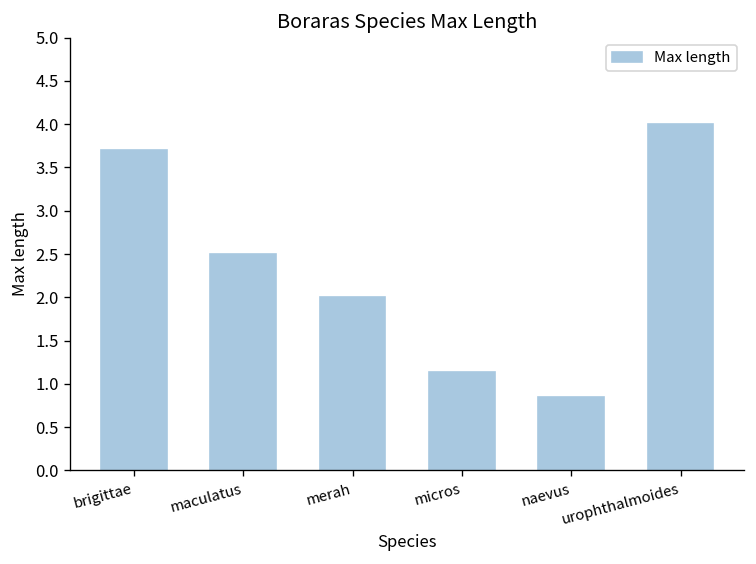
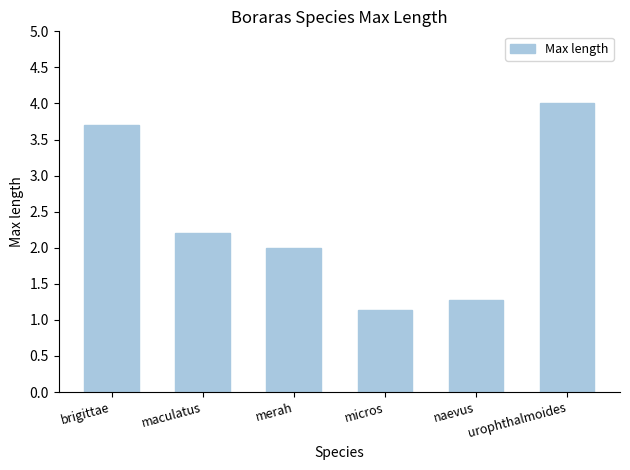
  {
    "brigittae": 3.7,
-   "maculatus": 2.5,
+   "maculatus": 2.2,
    "merah": 2.0,
    "micros": 1.1,
-   "naevus": 0.9,
+   "naevus": 1.3,
    "urophthalmoides": 4.0
  }
